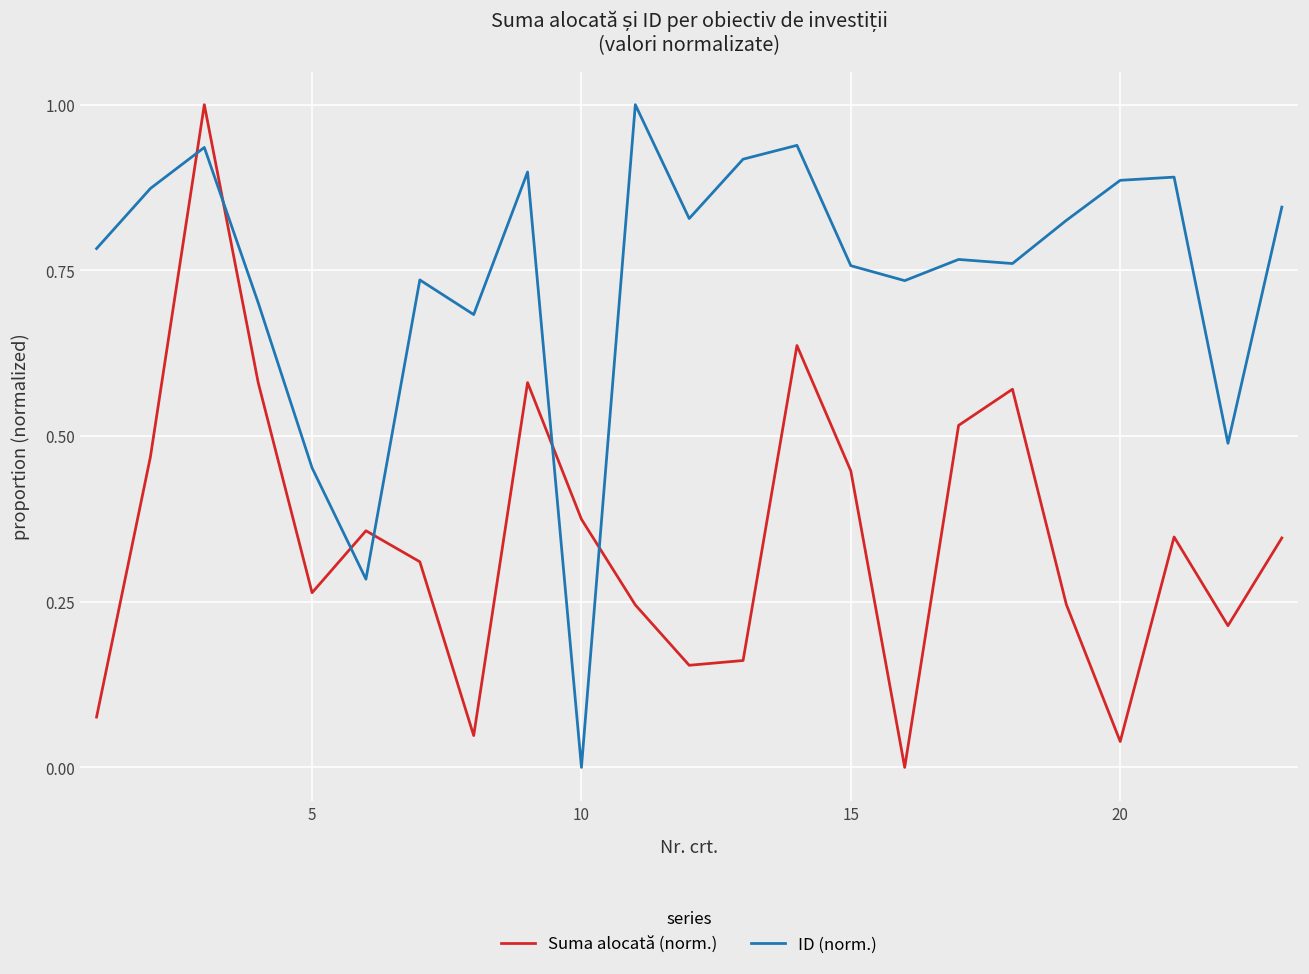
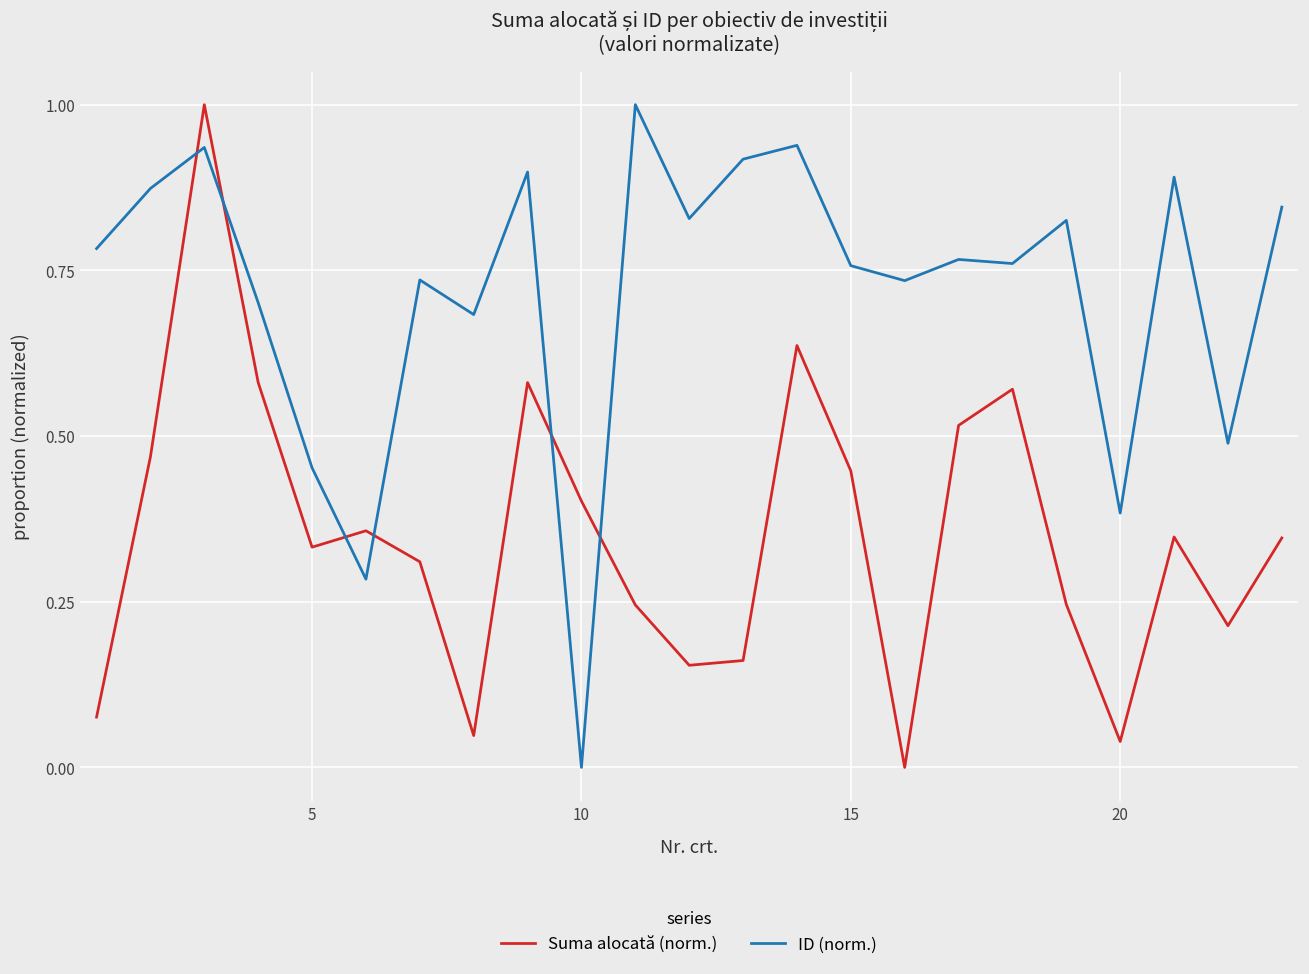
  {
    "Suma alocată (norm.)": {
-     "5": 0.26,
-     "10": 0.37,
+     "5": 0.33,
+     "10": 0.40,
      "15": 0.45,
      "20": 0.04
    },
    "ID (norm.)": {
      "5": 0.45,
      "10": 0.00,
      "15": 0.76,
-     "20": 0.89
+     "20": 0.38
    }
  }
